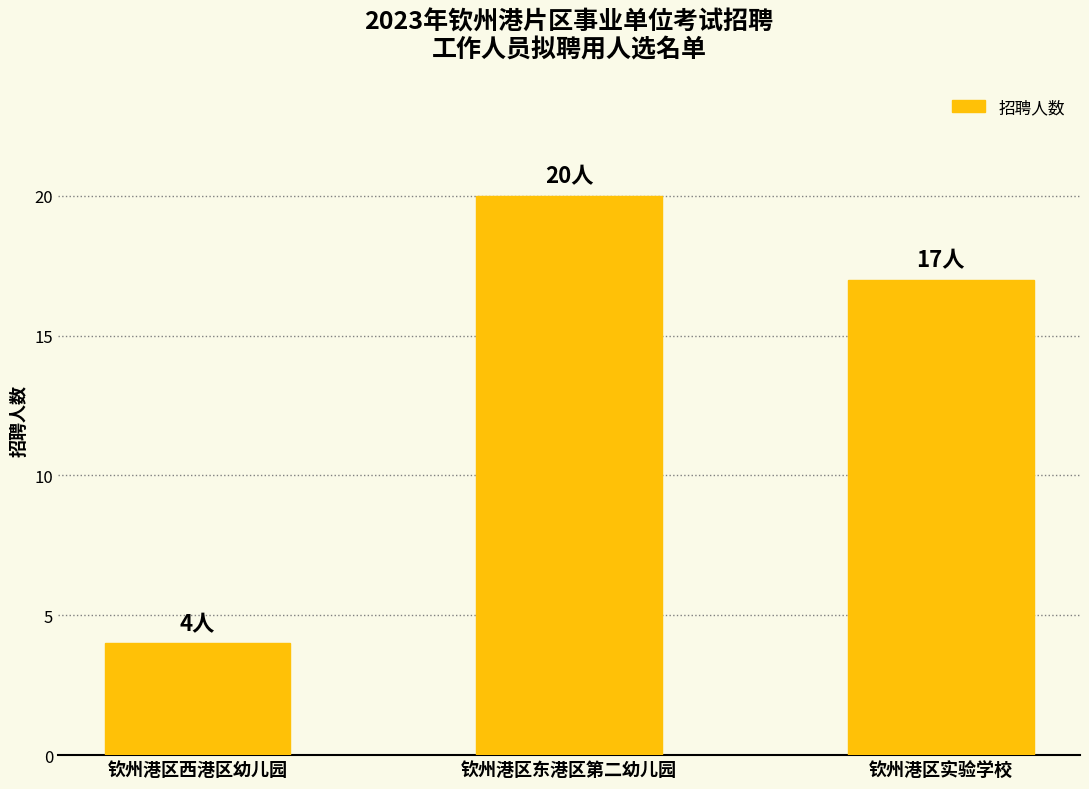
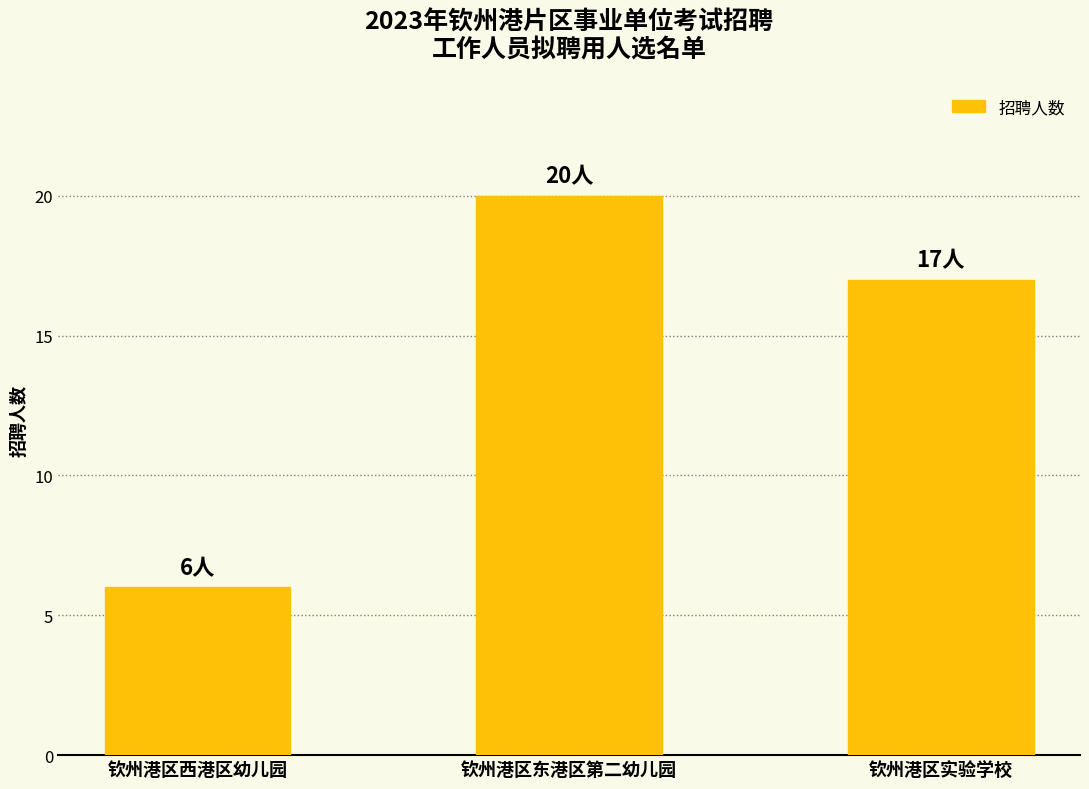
  {
-   "钦州港区西港区幼儿园": "4人",
+   "钦州港区西港区幼儿园": "6人",
    "钦州港区东港区第二幼儿园": "20人",
    "钦州港区实验学校": "17人"
  }
